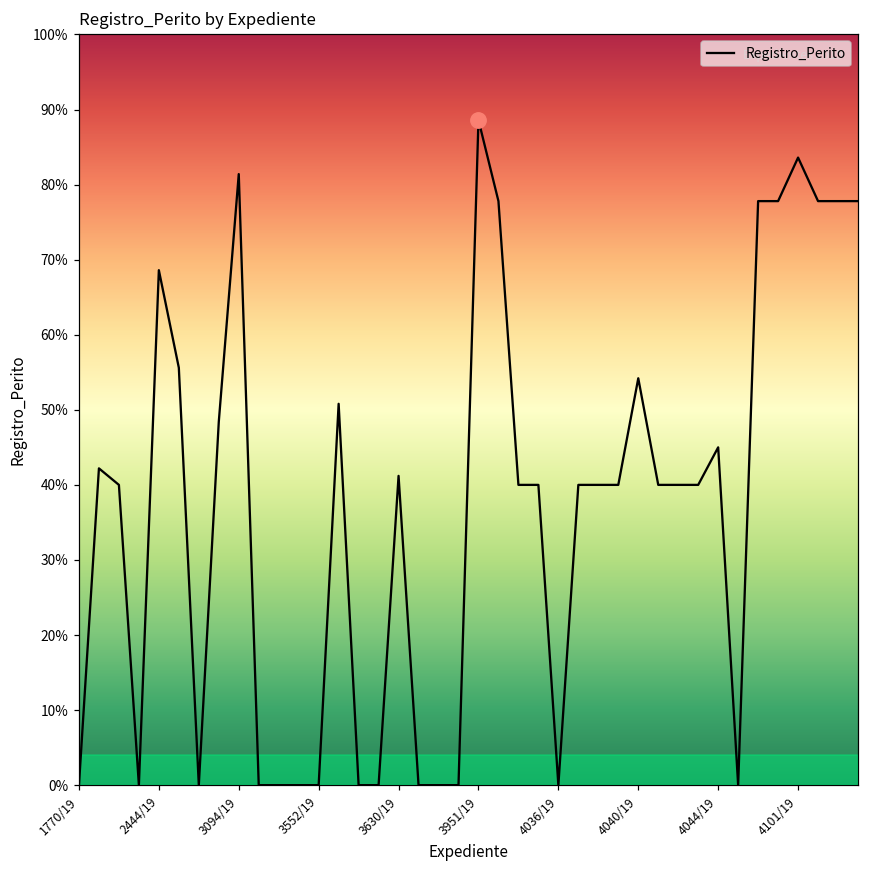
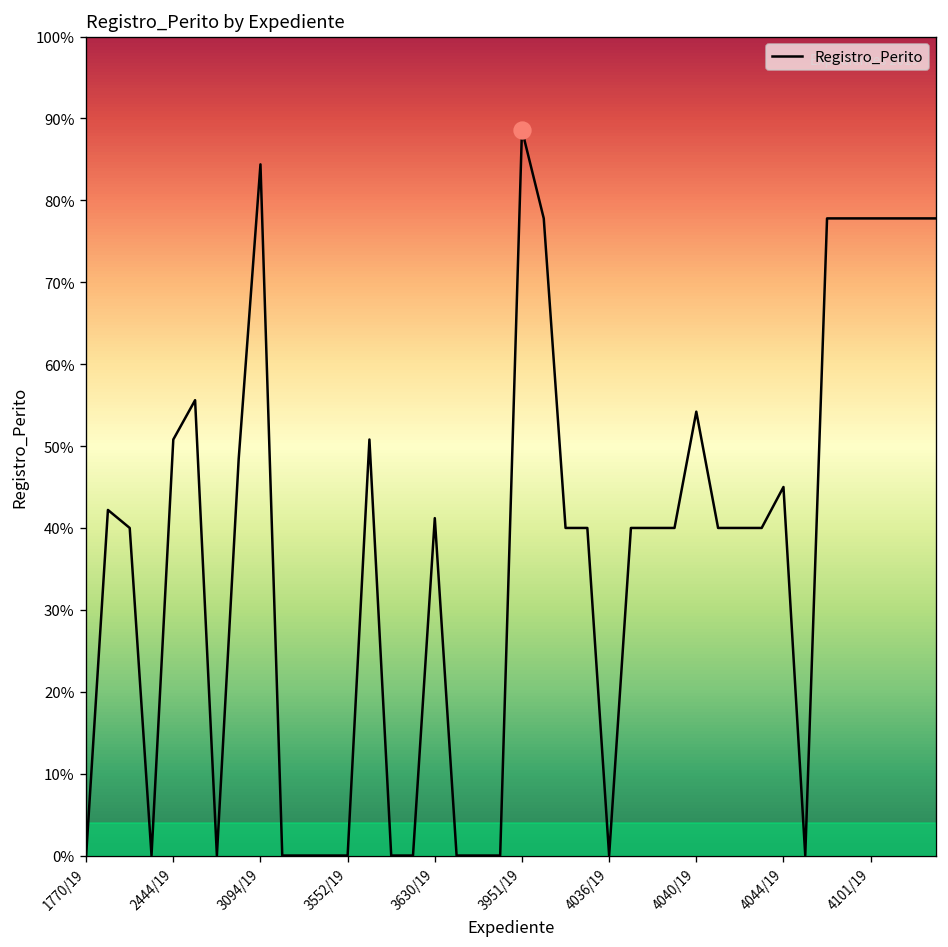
  {
    "Registro_Perito": {
-     "2444/19": "69%",
-     "3094/19": "81%",
+     "2444/19": "51%",
+     "3094/19": "84%",
      "3630/19": "41%",
      "4040/19": "54%",
      "4044/19": "45%",
-     "4101/19": "84%"
+     "4101/19": "78%"
    }
  }
